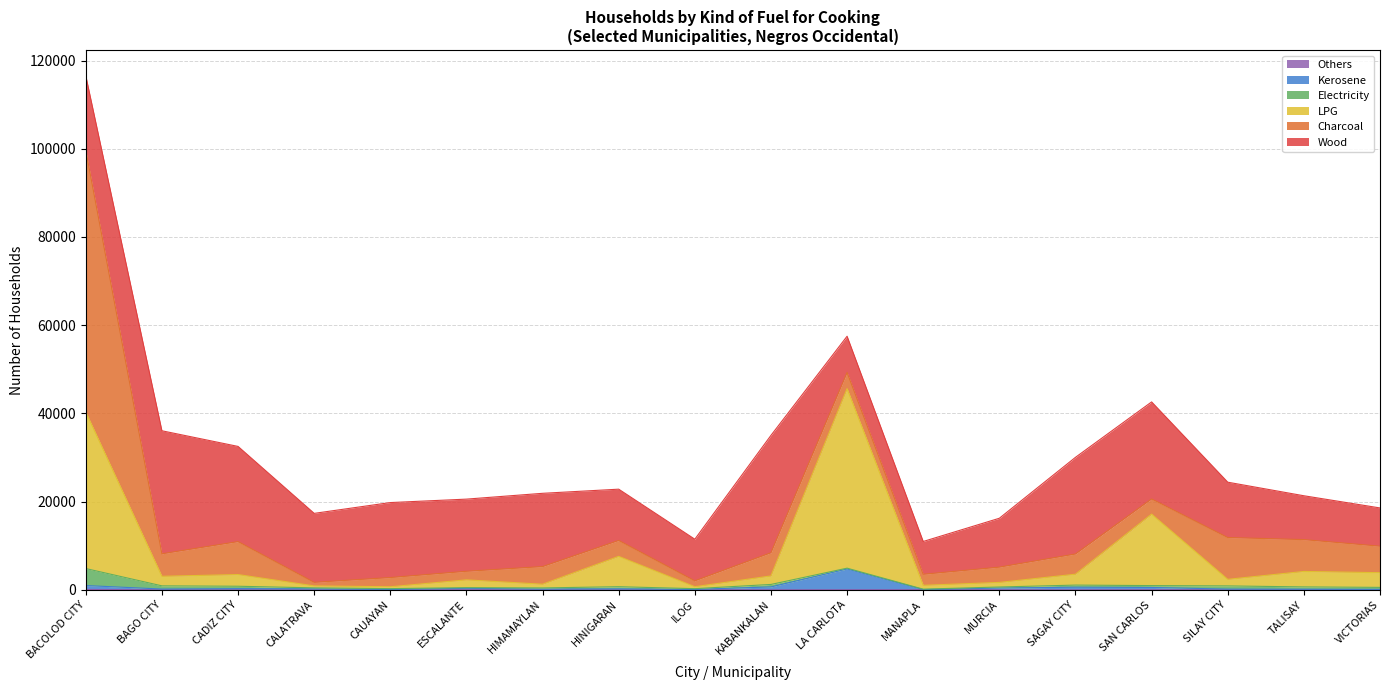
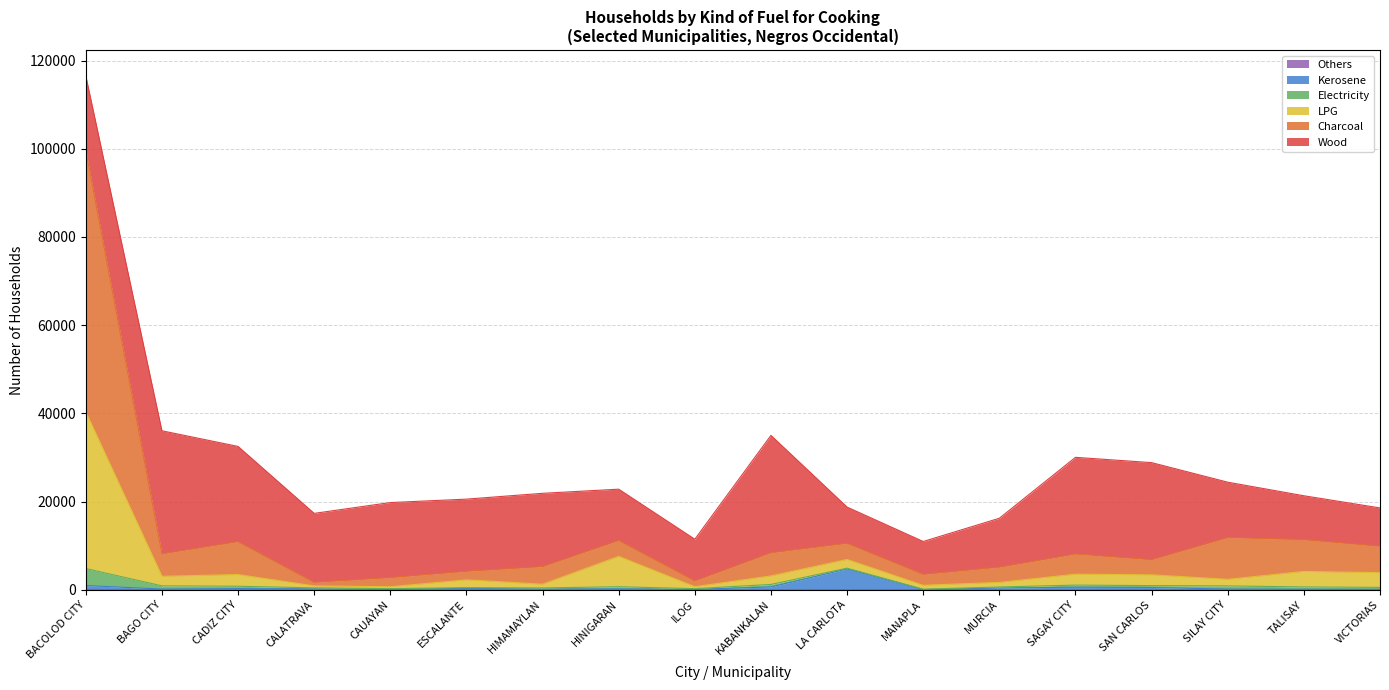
  {
    "Others": {
      "BACOLOD CITY": 0,
      "KABANKALAN": 0,
      "LA CARLOTA": 0,
      "SAGAY CITY": 0
    },
    "Kerosene": {
      "BACOLOD CITY": 1000
    },
    "Electricity": {
      "BACOLOD CITY": 4000,
      "BAGO CITY": 1000,
      "SILAY CITY": 1000
    },
    "LPG": {
      "BACOLOD CITY": 35000,
      "BAGO CITY": 2000,
      "CADIZ CITY": 3000,
      "ESCALANTE": 2000,
      "HIMAMAYLAN": 1000,
      "HINIGARAN": 7000,
      "KABANKALAN": 2000,
-     "LA CARLOTA": 41000,
+     "LA CARLOTA": 2000,
      "MANAPLA": 1000,
      "MURCIA": 1000,
      "SAGAY CITY": 2000,
-     "SAN CARLOS": 16000,
+     "SAN CARLOS": 2000,
      "SILAY CITY": 1000,
      "TALISAY": 4000,
      "VICTORIAS": 3000
    }
  }
